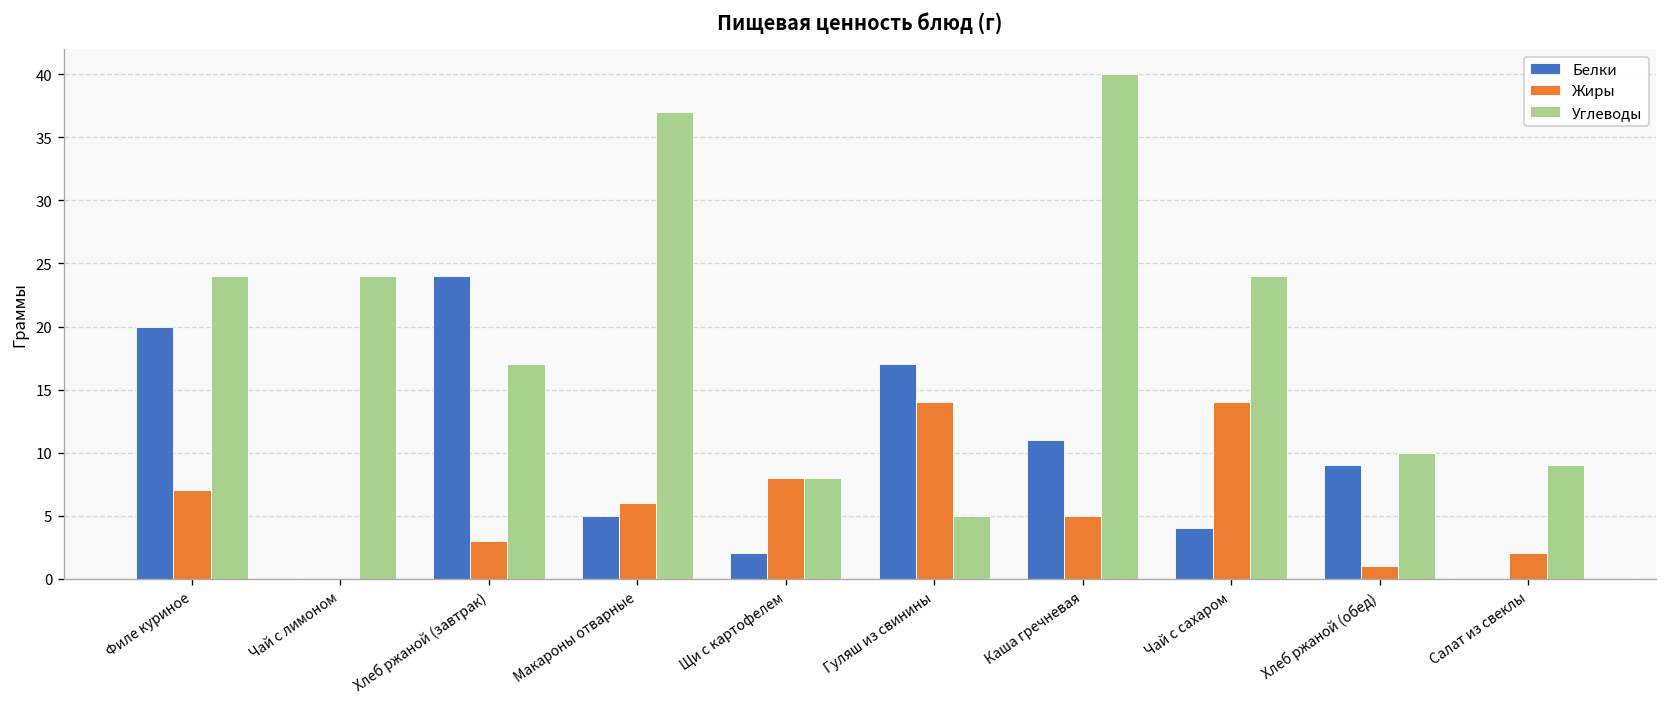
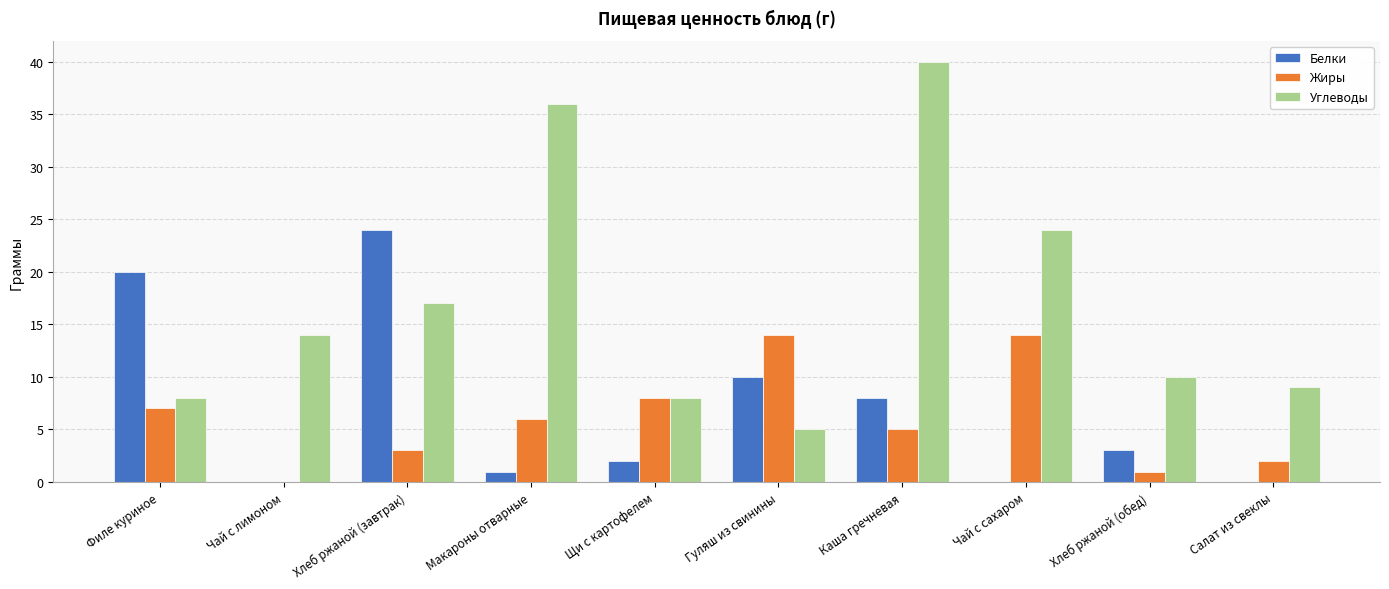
  {
    "Белки": {
      "Филе куриное": 20,
      "Чай с лимоном": 0,
      "Хлеб ржаной (завтрак)": 24,
-     "Макароны отварные": 5,
+     "Макароны отварные": 1,
      "Щи с картофелем": 2,
-     "Гуляш из свинины": 17,
-     "Каша гречневая": 11,
-     "Чай с сахаром": 4,
-     "Хлеб ржаной (обед)": 9,
+     "Гуляш из свинины": 10,
+     "Каша гречневая": 8,
+     "Чай с сахаром": 0,
+     "Хлеб ржаной (обед)": 3,
      "Салат из свеклы": 0
    },
    "Жиры": {
      "Филе куриное": 7,
      "Чай с лимоном": 0,
      "Хлеб ржаной (завтрак)": 3,
      "Макароны отварные": 6,
      "Щи с картофелем": 8,
      "Гуляш из свинины": 14,
      "Каша гречневая": 5,
      "Чай с сахаром": 14,
      "Хлеб ржаной (обед)": 1,
      "Салат из свеклы": 2
    },
    "Углеводы": {
-     "Филе куриное": 24,
-     "Чай с лимоном": 24,
+     "Филе куриное": 8,
+     "Чай с лимоном": 14,
      "Хлеб ржаной (завтрак)": 17,
-     "Макароны отварные": 37,
+     "Макароны отварные": 36,
      "Щи с картофелем": 8,
      "Гуляш из свинины": 5,
      "Каша гречневая": 40,
      "Чай с сахаром": 24,
      "Хлеб ржаной (обед)": 10,
      "Салат из свеклы": 9
    }
  }
